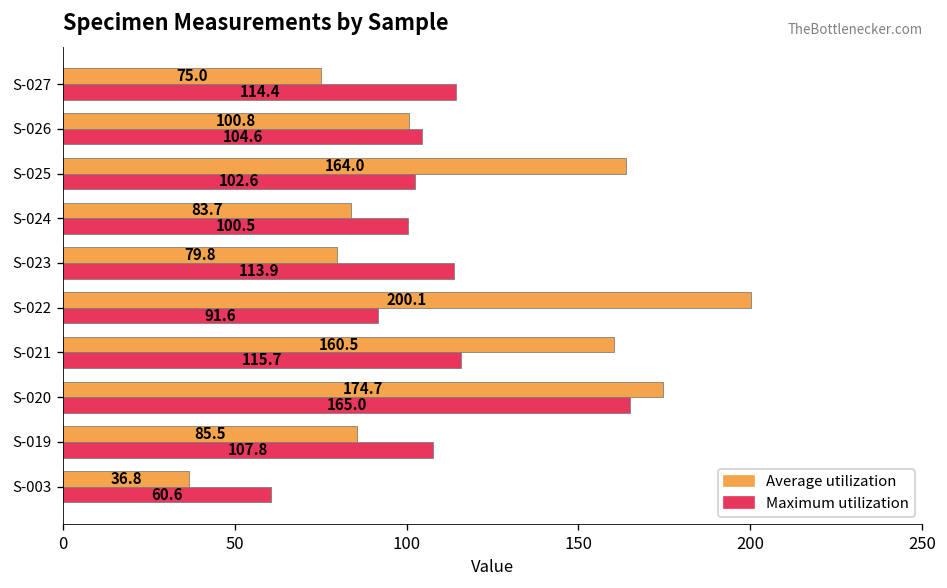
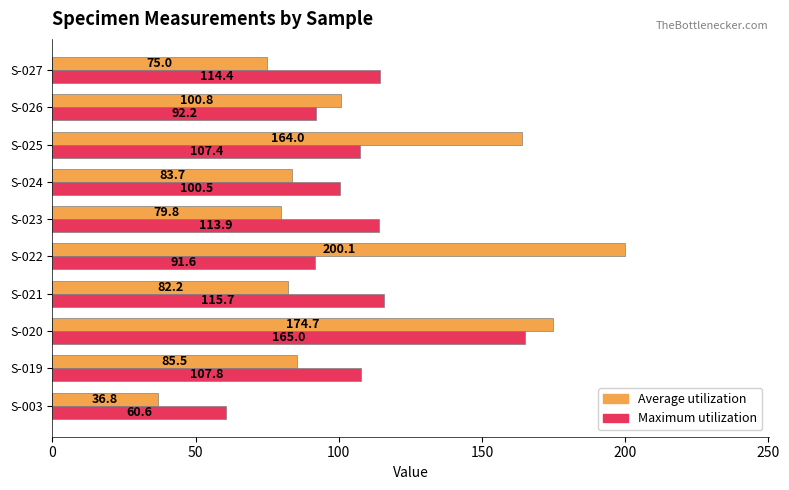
  {
    "Average utilization": {
      "S-027": 75.0,
      "S-026": 100.8,
      "S-025": 164.0,
      "S-024": 83.7,
      "S-023": 79.8,
      "S-022": 200.1,
-     "S-021": 160.5,
+     "S-021": 82.2,
      "S-020": 174.7,
      "S-019": 85.5,
      "S-003": 36.8
    },
    "Maximum utilization": {
      "S-027": 114.4,
-     "S-026": 104.6,
-     "S-025": 102.6,
+     "S-026": 92.2,
+     "S-025": 107.4,
      "S-024": 100.5,
      "S-023": 113.9,
      "S-022": 91.6,
      "S-021": 115.7,
      "S-020": 165.0,
      "S-019": 107.8,
      "S-003": 60.6
    }
  }
